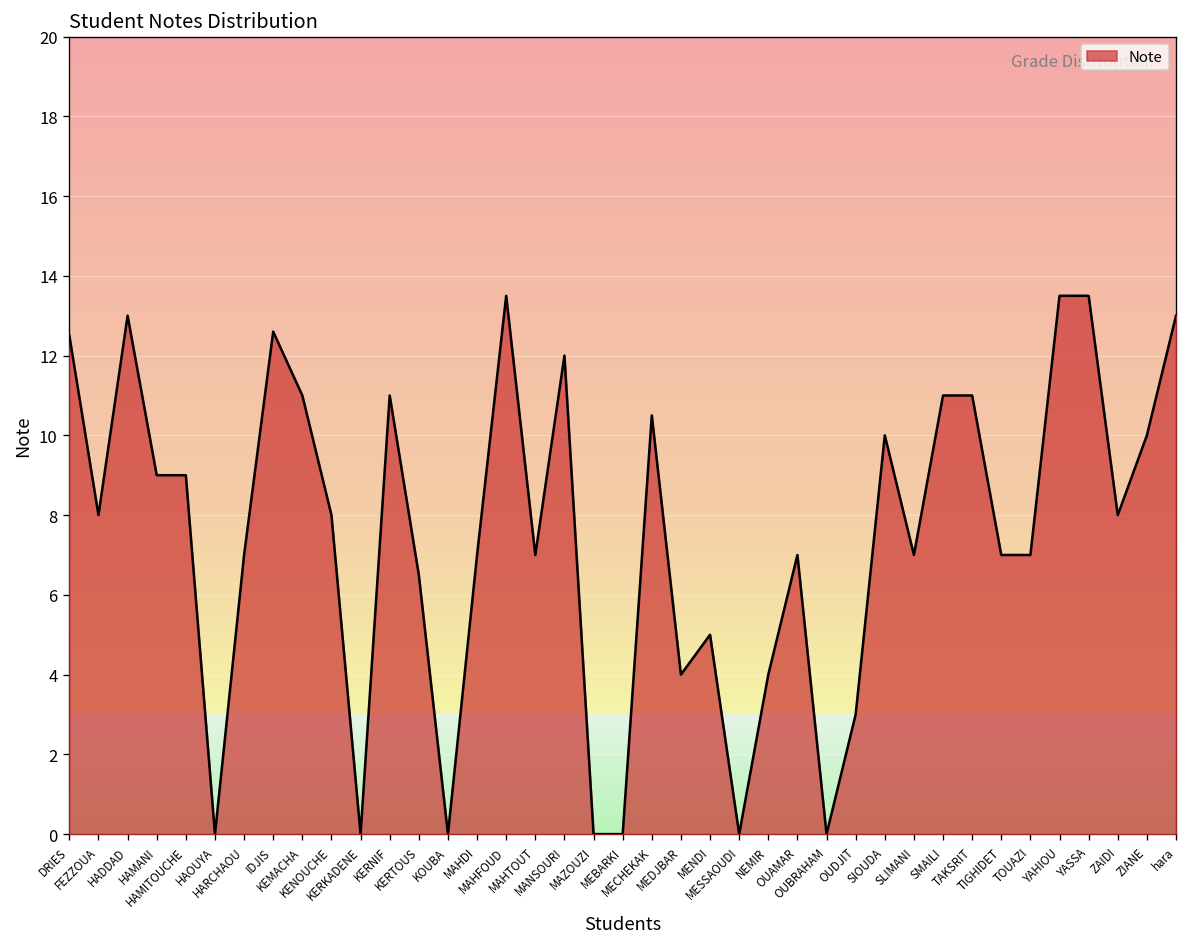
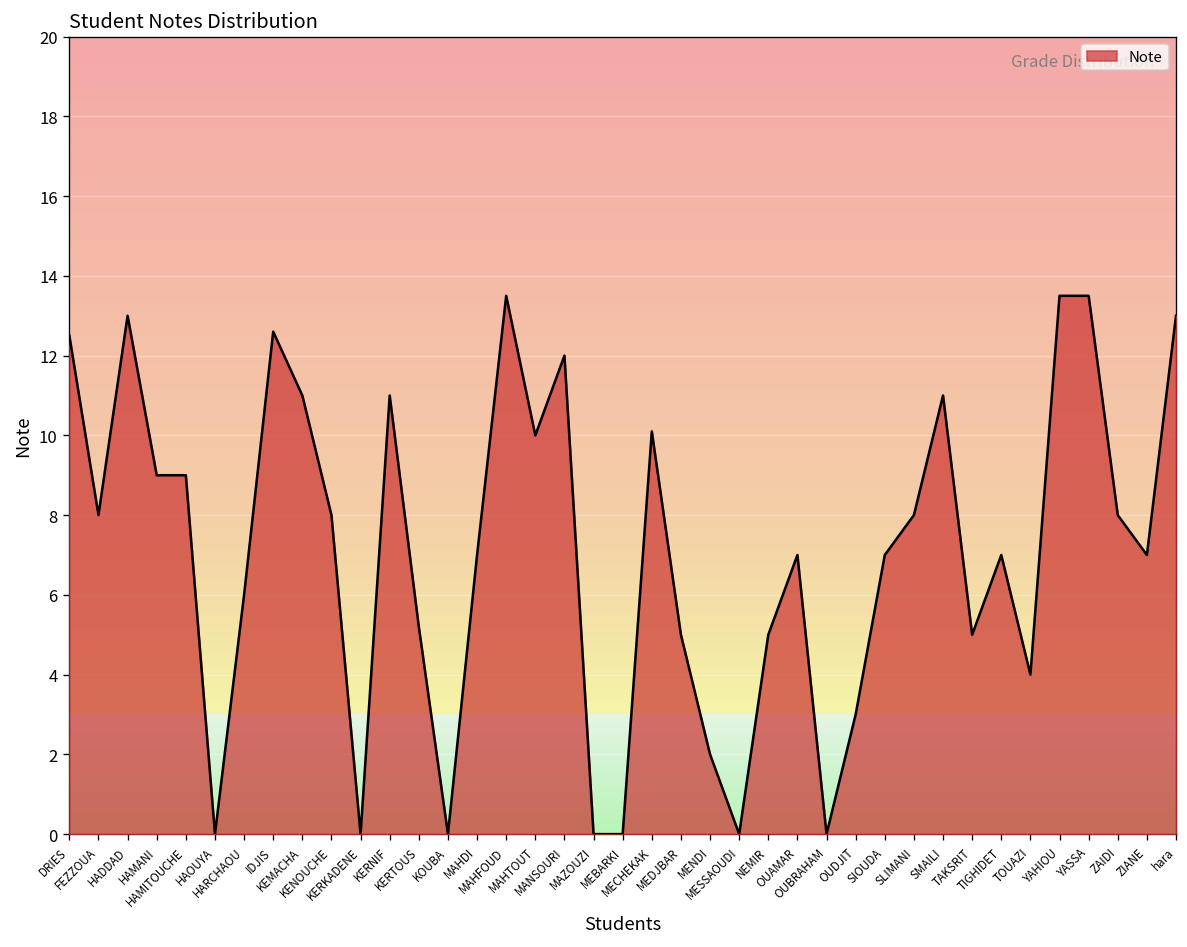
  {
    "DRIES": 12.5,
    "FEZZOUA": 8.0,
    "HADDAD": 13.0,
    "HAMANI": 9.0,
    "HAMITOUCHE": 9.0,
    "HAOUYA": 0.0,
-   "HARCHAOU": 7,
+   "HARCHAOU": 6,
    "IDJIS": 12.6,
    "KEMACHA": 11.0,
    "KENOUCHE": 8.0,
    "KERKADENE": 0.0,
    "KERNIF": 11.0,
-   "KERTOUS": 6.5,
+   "KERTOUS": 5.2,
    "KOUBA": 0.0,
    "MAHDI": 7.0,
    "MAHFOUD": 13.5,
-   "MAHTOUT": 7,
+   "MAHTOUT": 10,
    "MANSOURI": 12.0,
    "MAZOUZI": 0.0,
    "MEBARKI": 0.0,
-   "MECHEKAK": 10.5,
-   "MEDJBAR": 4,
-   "MENDI": 5,
+   "MECHEKAK": 10.1,
+   "MEDJBAR": 5,
+   "MENDI": 2,
    "MESSAOUDI": 0.0,
-   "NEMIR": 4,
+   "NEMIR": 5,
    "OUAMAR": 7.0,
    "OUBRAHAM": 0.0,
    "OUDJIT": 3.0,
-   "SIOUDA": 10,
-   "SLIMANI": 7,
+   "SIOUDA": 7,
+   "SLIMANI": 8,
    "SMAILI": 11.0,
-   "TAKSRIT": 11,
+   "TAKSRIT": 5,
    "TIGHIDET": 7.0,
-   "TOUAZI": 7,
+   "TOUAZI": 4,
    "YAHIOU": 13.5,
    "YASSA": 13.5,
    "ZAIDI": 8.0,
-   "ZIANE": 10,
+   "ZIANE": 7,
    "hara": 13.0
  }
